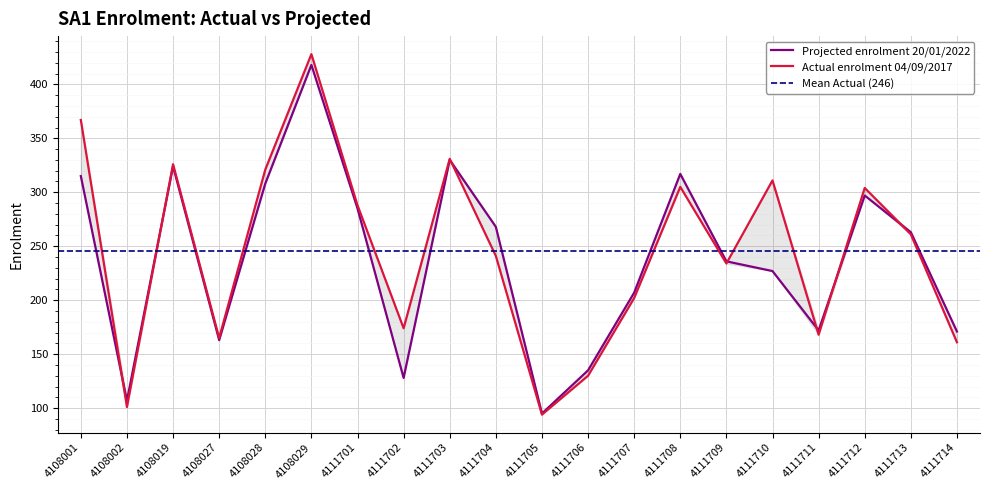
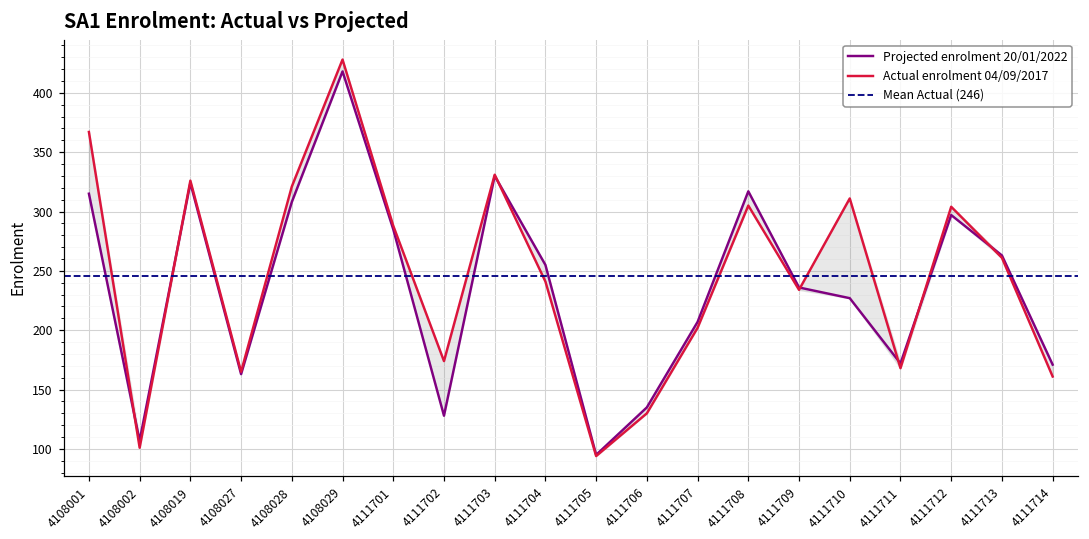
  {
    "Projected enrolment 20/01/2022": {
      "4108001": 315,
      "4108028": 308,
      "4108029": 418,
      "4111701": 285,
      "4111702": 128,
-     "4111704": 268,
+     "4111704": 255,
      "4111710": 227,
      "4111712": 297
    },
    "Actual enrolment 04/09/2017": {
      "4108002": 101,
      "4111704": 241,
      "4111706": 130,
      "4111707": 202,
      "4111708": 305,
      "4111711": 168,
      "4111714": 161
    }
  }
